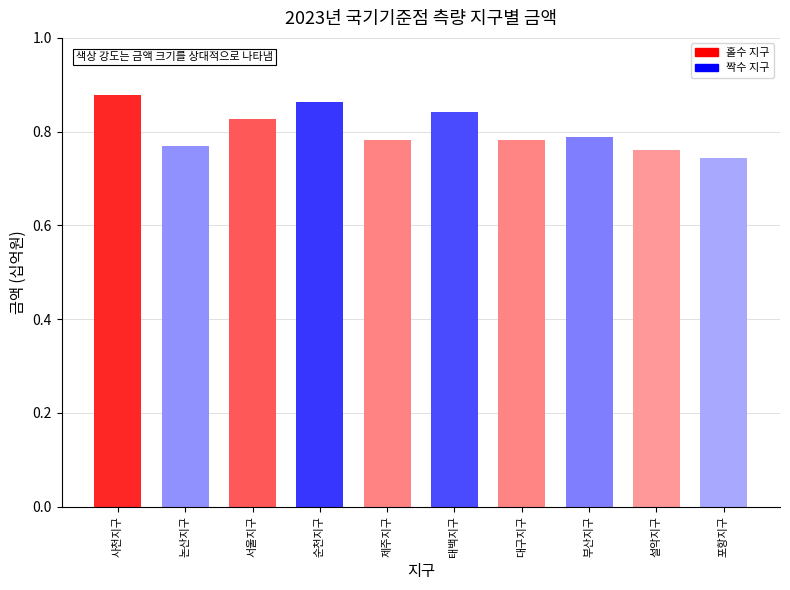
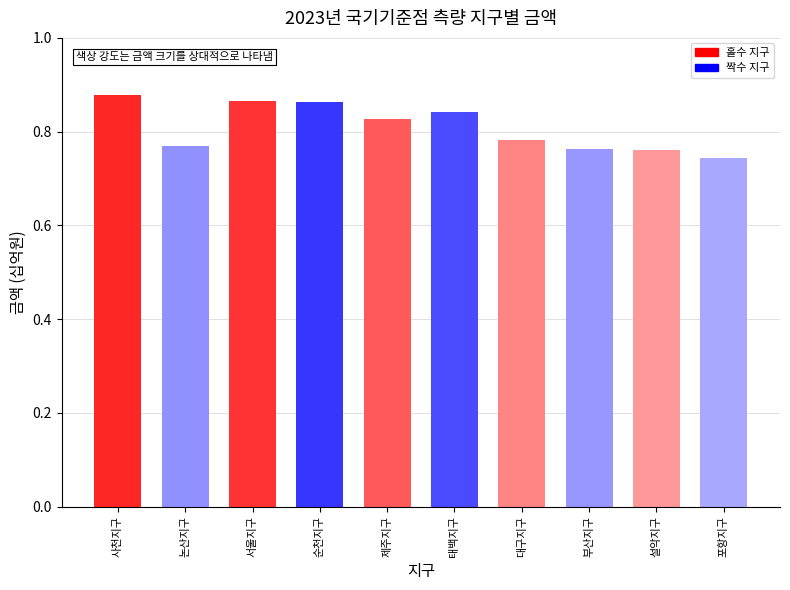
  {
    "사천지구": 0.88,
    "논산지구": 0.77,
-   "서울지구": 0.83,
+   "서울지구": 0.87,
    "순천지구": 0.86,
-   "제주지구": 0.78,
+   "제주지구": 0.83,
    "태백지구": 0.84,
    "대구지구": 0.78,
-   "부산지구": 0.79,
+   "부산지구": 0.76,
    "설악지구": 0.76,
    "포항지구": 0.74
  }
